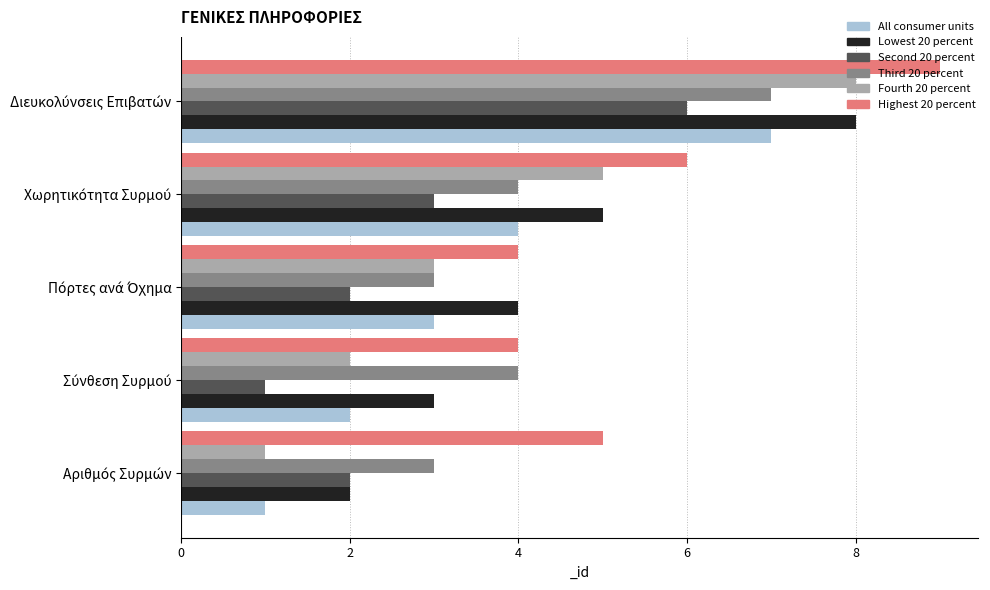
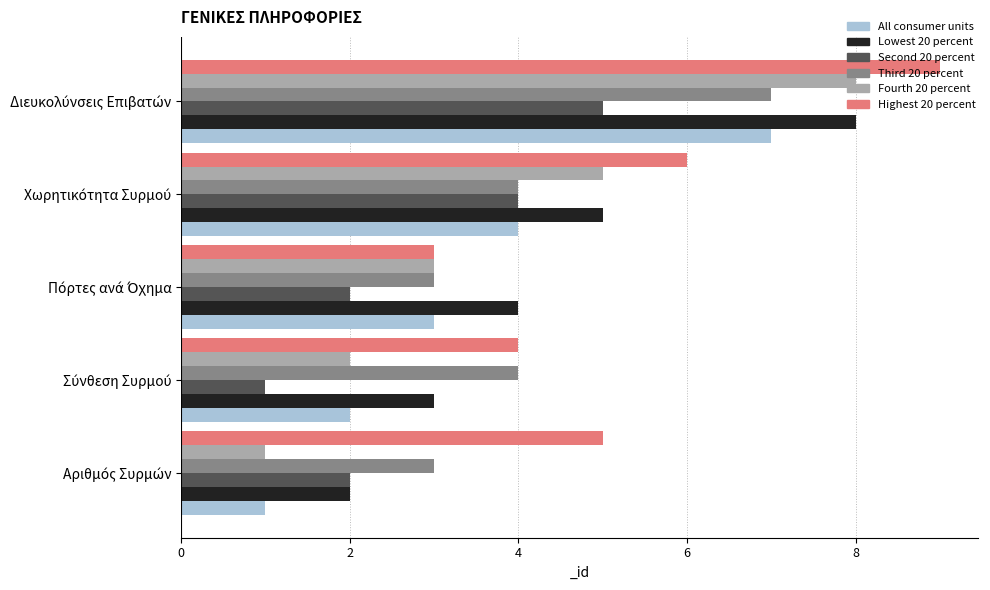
  {
    "Lowest 20 percent": {
      "Διευκολύνσεις Επιβατών": 8,
      "Χωρητικότητα Συρμού": 5,
      "Πόρτες ανά Όχημα": 4,
      "Σύνθεση Συρμού": 3,
      "Αριθμός Συρμών": 2
    },
    "Second 20 percent": {
-     "Διευκολύνσεις Επιβατών": 6,
-     "Χωρητικότητα Συρμού": 3,
+     "Διευκολύνσεις Επιβατών": 5,
+     "Χωρητικότητα Συρμού": 4,
      "Πόρτες ανά Όχημα": 2,
      "Σύνθεση Συρμού": 1,
      "Αριθμός Συρμών": 2
    },
    "Highest 20 percent": {
      "Διευκολύνσεις Επιβατών": 9,
      "Χωρητικότητα Συρμού": 6,
-     "Πόρτες ανά Όχημα": 4,
+     "Πόρτες ανά Όχημα": 3,
      "Σύνθεση Συρμού": 4,
      "Αριθμός Συρμών": 5
    }
  }
